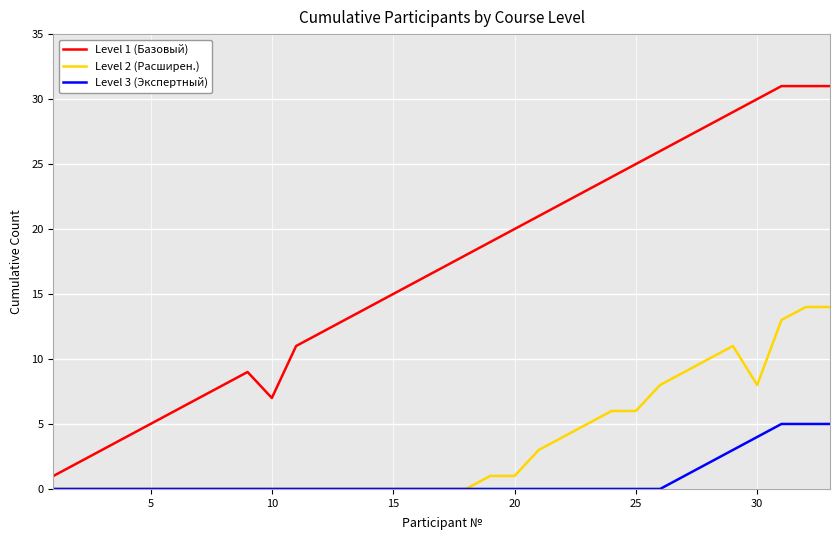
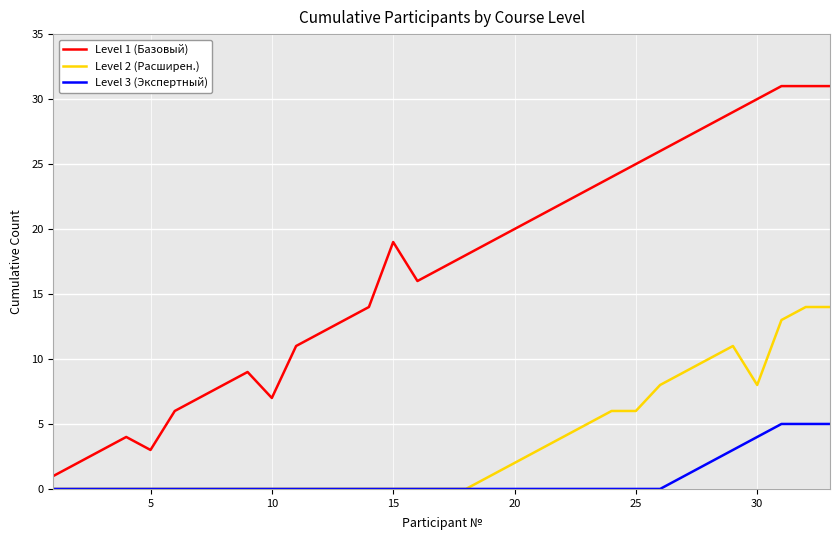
  {
    "Level 1 (Базовый)": {
-     "5": 5,
+     "5": 3,
      "10": 7,
-     "15": 15,
+     "15": 19,
      "20": 20,
      "25": 25,
      "30": 30
    },
    "Level 2 (Расширен.)": {
-     "20": 1,
+     "20": 2,
      "25": 6,
      "30": 8
    },
    "Level 3 (Экспертный)": {
      "20": 0,
      "25": 0,
      "30": 4
    }
  }
